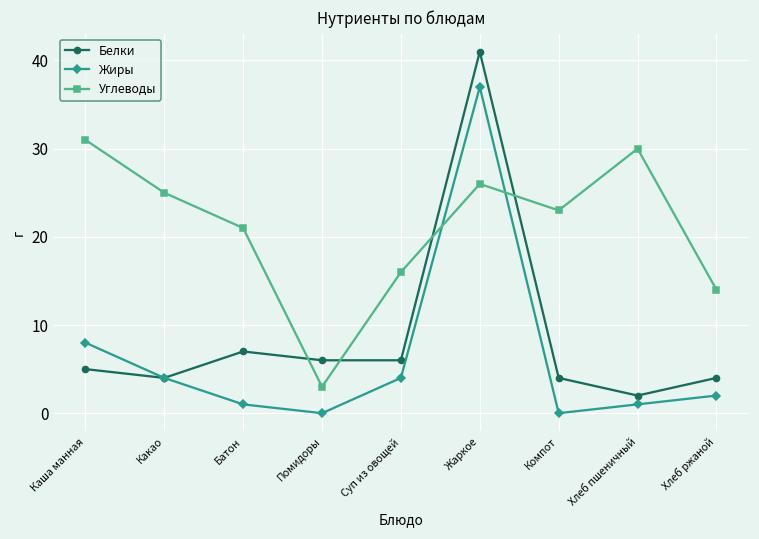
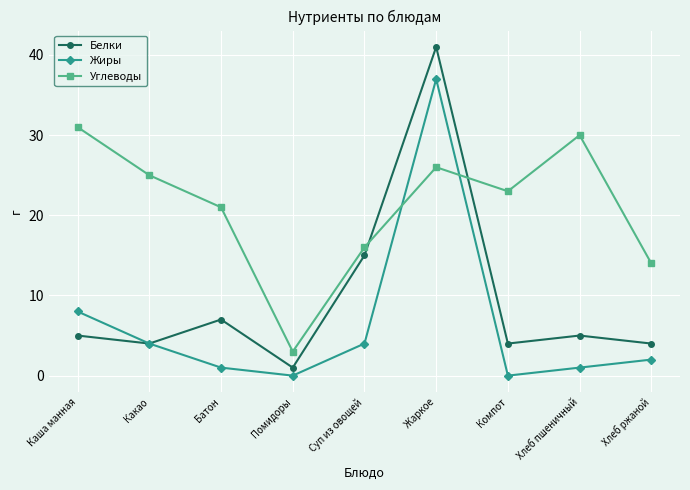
  {
    "Белки": {
      "Каша манная": 5,
      "Батон": 7,
-     "Помидоры": 6,
-     "Суп из овощей": 6,
+     "Помидоры": 1,
+     "Суп из овощей": 15,
      "Жаркое": 41,
      "Компот": 4,
-     "Хлеб пшеничный": 2,
+     "Хлеб пшеничный": 5,
      "Хлеб ржаной": 4
    }
  }
